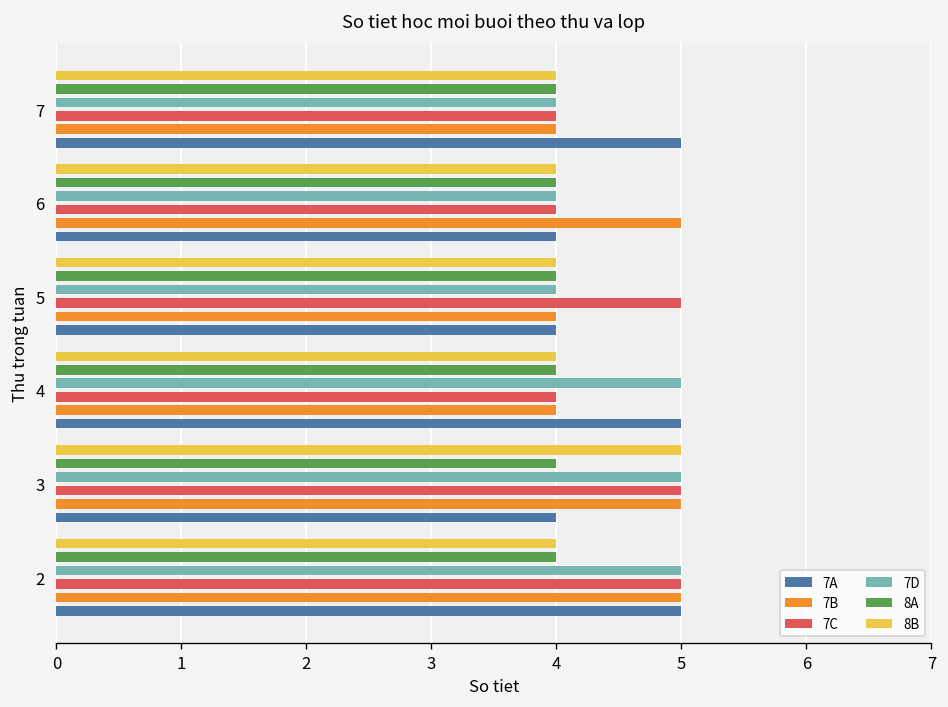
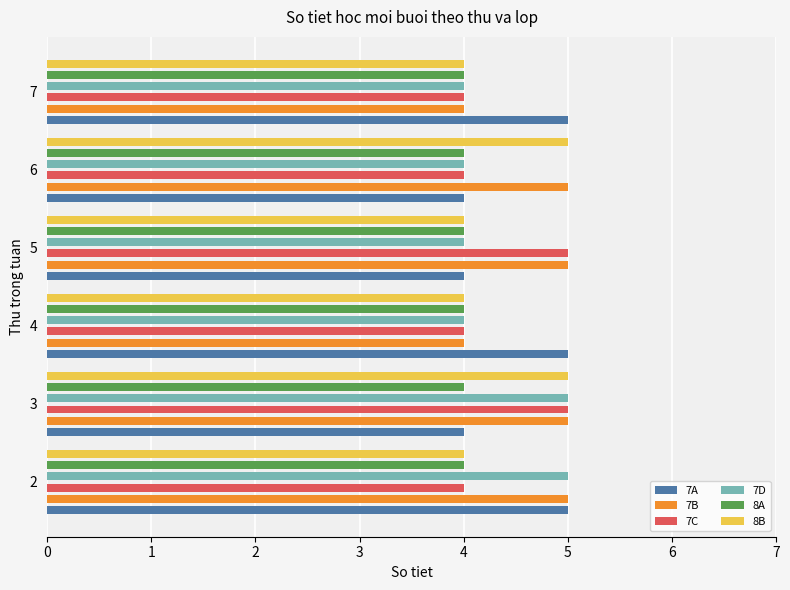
  {
    "7A": {
      "7": 5,
      "6": 4,
      "5": 4,
      "4": 5,
      "3": 4,
      "2": 5
    },
    "7B": {
      "7": 4,
      "6": 5,
-     "5": 4,
+     "5": 5,
      "4": 4,
      "3": 5,
      "2": 5
    },
    "7C": {
      "7": 4,
      "6": 4,
      "5": 5,
      "4": 4,
      "3": 5,
-     "2": 5
+     "2": 4
    },
    "7D": {
      "7": 4,
      "6": 4,
      "5": 4,
-     "4": 5,
+     "4": 4,
      "3": 5,
      "2": 5
    },
    "8A": {
      "7": 4,
      "6": 4,
      "5": 4,
      "4": 4,
      "3": 4,
      "2": 4
    },
    "8B": {
      "7": 4,
-     "6": 4,
+     "6": 5,
      "5": 4,
      "4": 4,
      "3": 5,
      "2": 4
    }
  }
